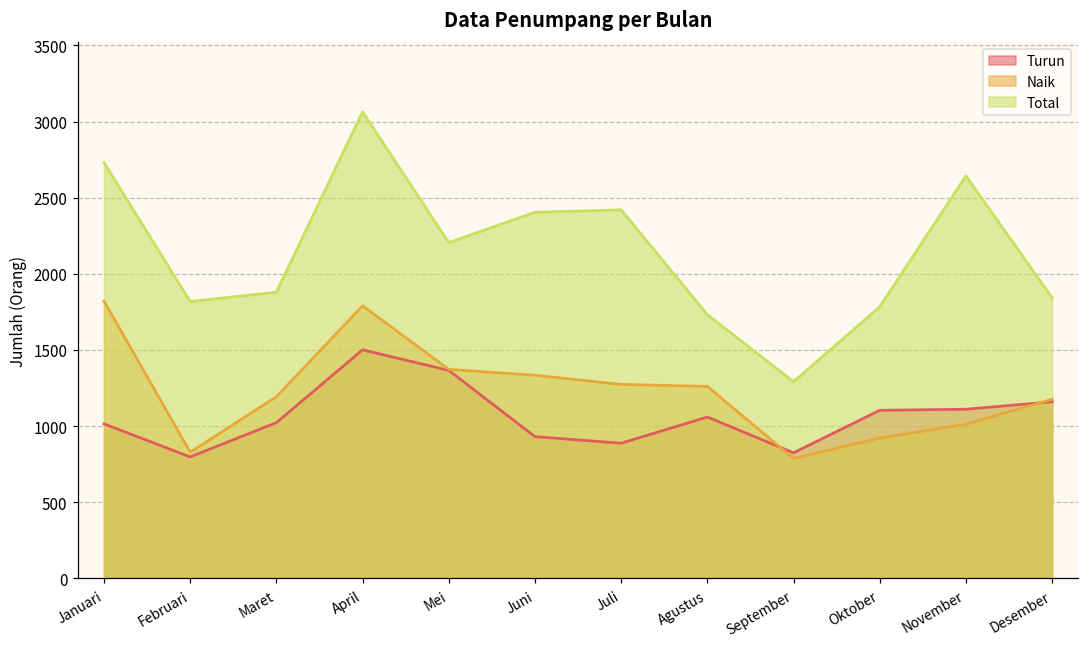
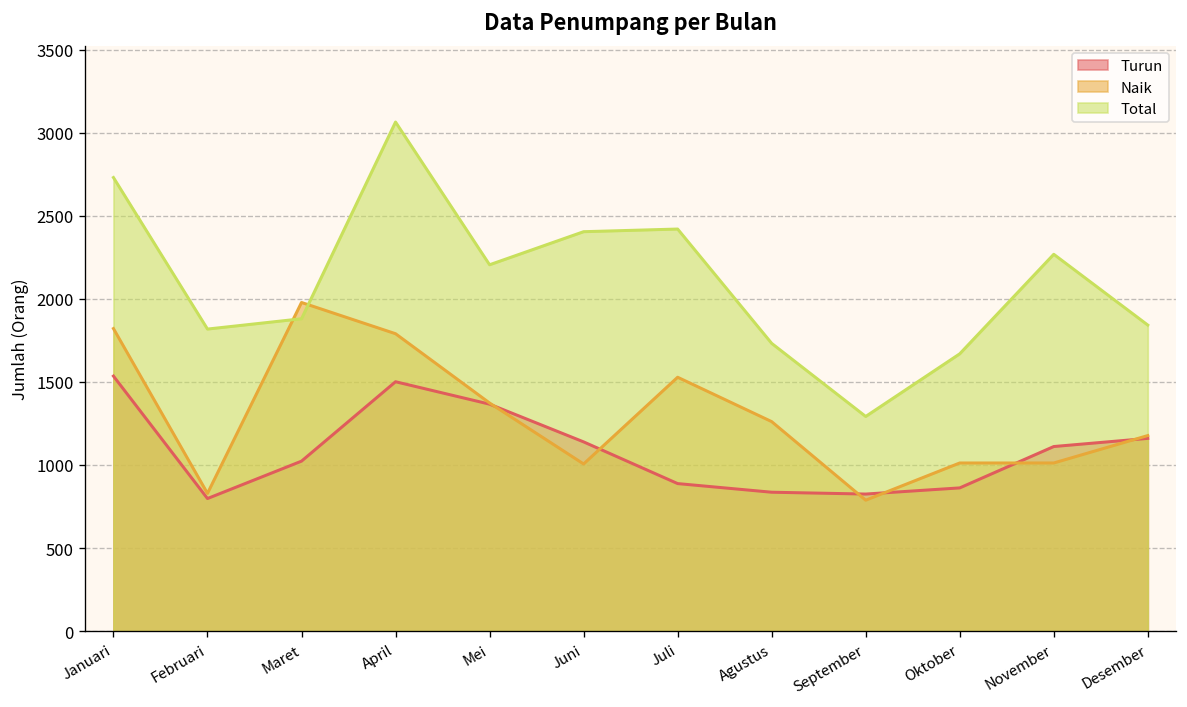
  {
    "Turun": {
-     "Januari": 1020,
+     "Januari": 1540,
      "Februari": 800,
      "Maret": 1020,
      "April": 1500,
-     "Juni": 930,
+     "Juni": 1140,
      "Juli": 890,
-     "Agustus": 1060,
+     "Agustus": 840,
      "September": 830,
-     "Oktober": 1100,
+     "Oktober": 860,
      "November": 1110
    },
    "Naik": {
      "Januari": 1820,
      "Februari": 830,
-     "Maret": 1190,
+     "Maret": 1980,
      "April": 1790,
-     "Juni": 1330,
-     "Juli": 1270,
+     "Juni": 1010,
+     "Juli": 1530,
      "Agustus": 1260,
      "September": 790,
-     "Oktober": 920,
+     "Oktober": 1010,
      "November": 1010
    },
    "Total": {
      "Januari": 2730,
      "Februari": 1820,
      "Maret": 1880,
      "April": 3060,
      "Mei": 2210,
      "Juni": 2400,
      "Juli": 2420,
      "Agustus": 1730,
      "September": 1290,
-     "Oktober": 1780,
-     "November": 2640,
+     "Oktober": 1670,
+     "November": 2270,
      "Desember": 1840
    }
  }
